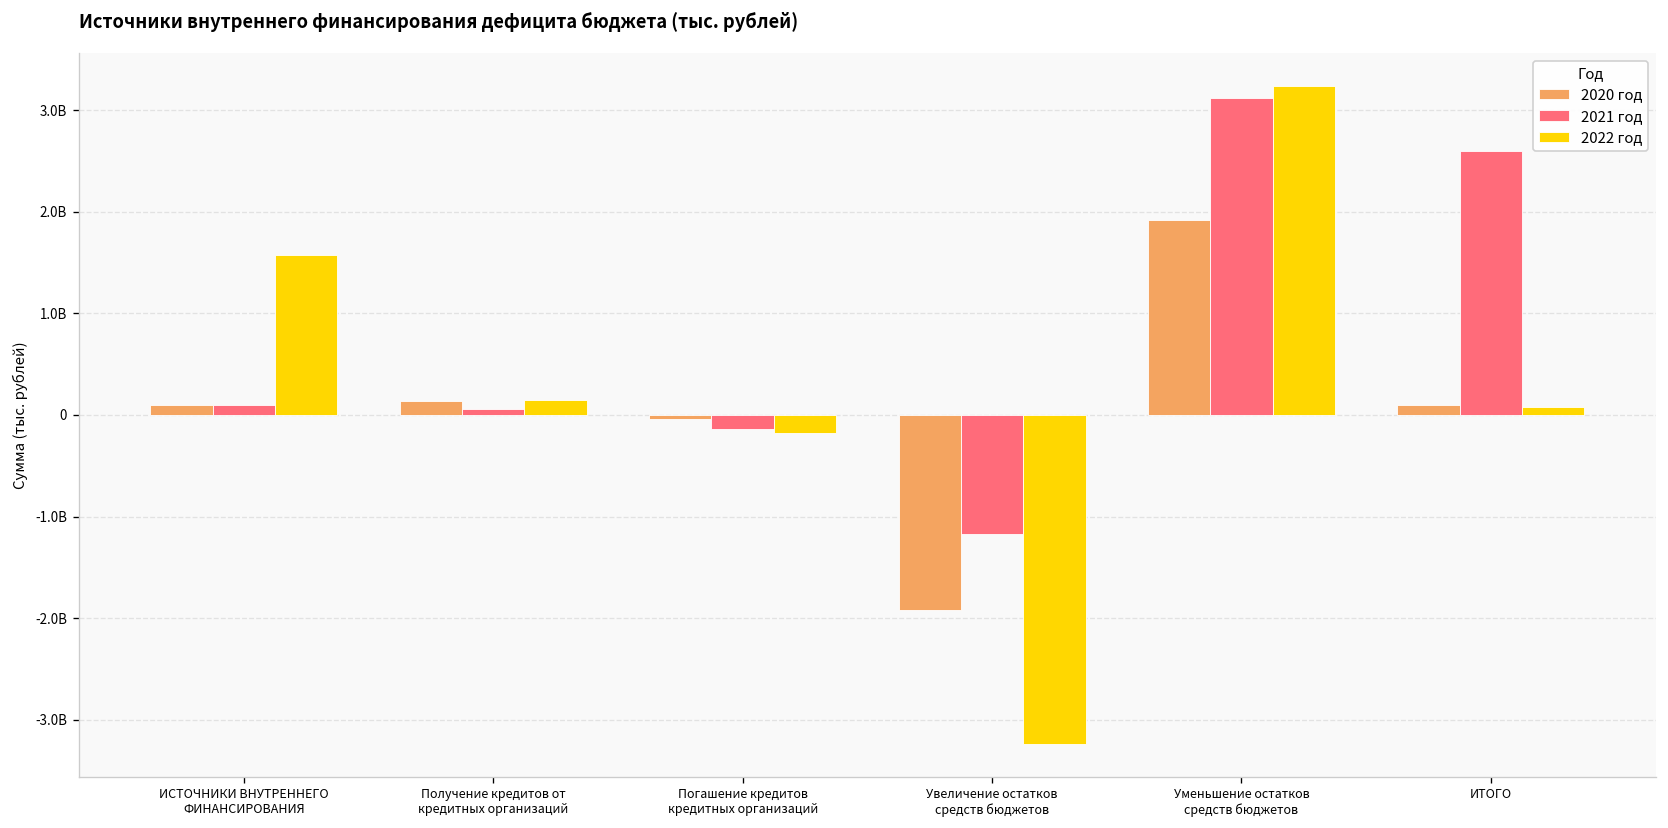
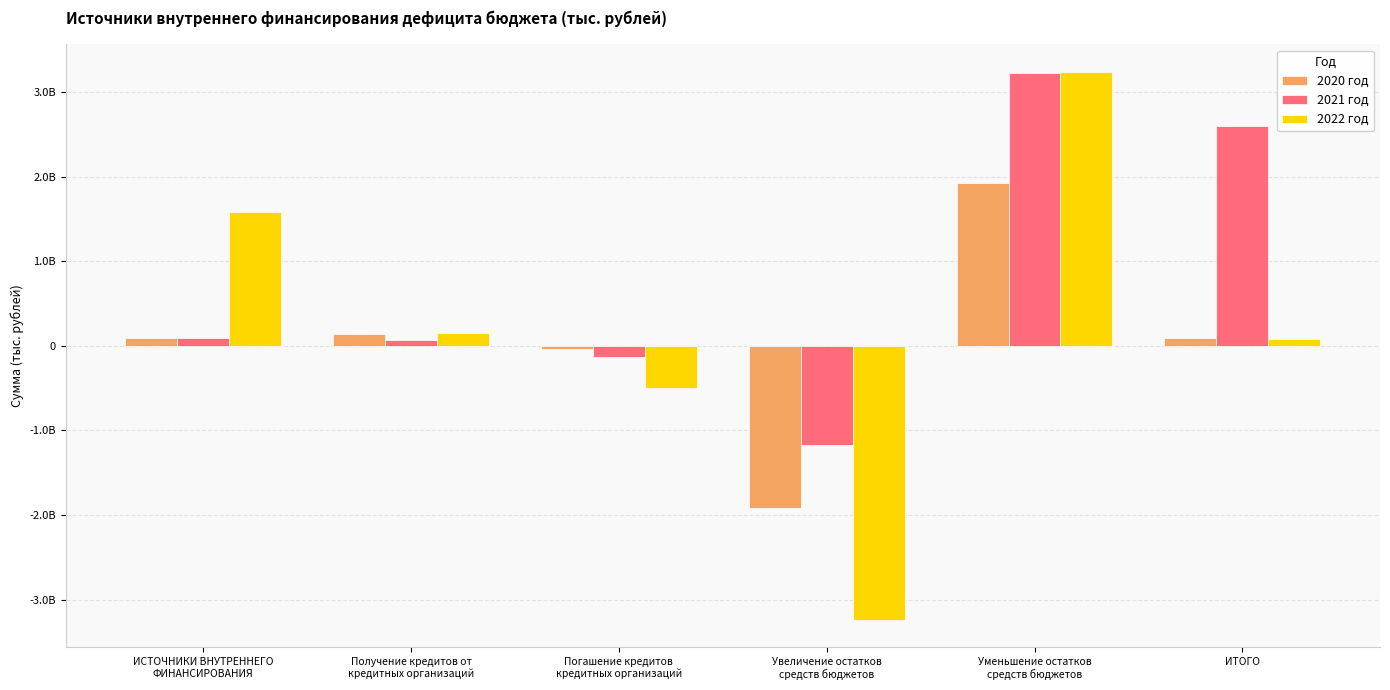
  {
    "2020 год": {
      "ИСТОЧНИКИ ВНУТРЕННЕГО ФИНАНСИРОВАНИЯ": 100000000,
      "Получение кредитов от кредитных организаций": 100000000,
      "Погашение кредитов кредитных организаций": 0,
      "Увеличение остатков средств бюджетов": -1900000000,
      "Уменьшение остатков средств бюджетов": 1900000000,
      "ИТОГО": 100000000
    },
    "2021 год": {
      "ИСТОЧНИКИ ВНУТРЕННЕГО ФИНАНСИРОВАНИЯ": 100000000,
      "Получение кредитов от кредитных организаций": 100000000,
      "Погашение кредитов кредитных организаций": -100000000,
      "Увеличение остатков средств бюджетов": -1200000000,
-     "Уменьшение остатков средств бюджетов": 3100000000,
+     "Уменьшение остатков средств бюджетов": 3200000000,
      "ИТОГО": 2600000000
    },
    "2022 год": {
      "ИСТОЧНИКИ ВНУТРЕННЕГО ФИНАНСИРОВАНИЯ": 1600000000,
      "Получение кредитов от кредитных организаций": 100000000,
-     "Погашение кредитов кредитных организаций": -200000000,
+     "Погашение кредитов кредитных организаций": -500000000,
      "Увеличение остатков средств бюджетов": -3200000000,
      "Уменьшение остатков средств бюджетов": 3200000000,
      "ИТОГО": 100000000
    }
  }
